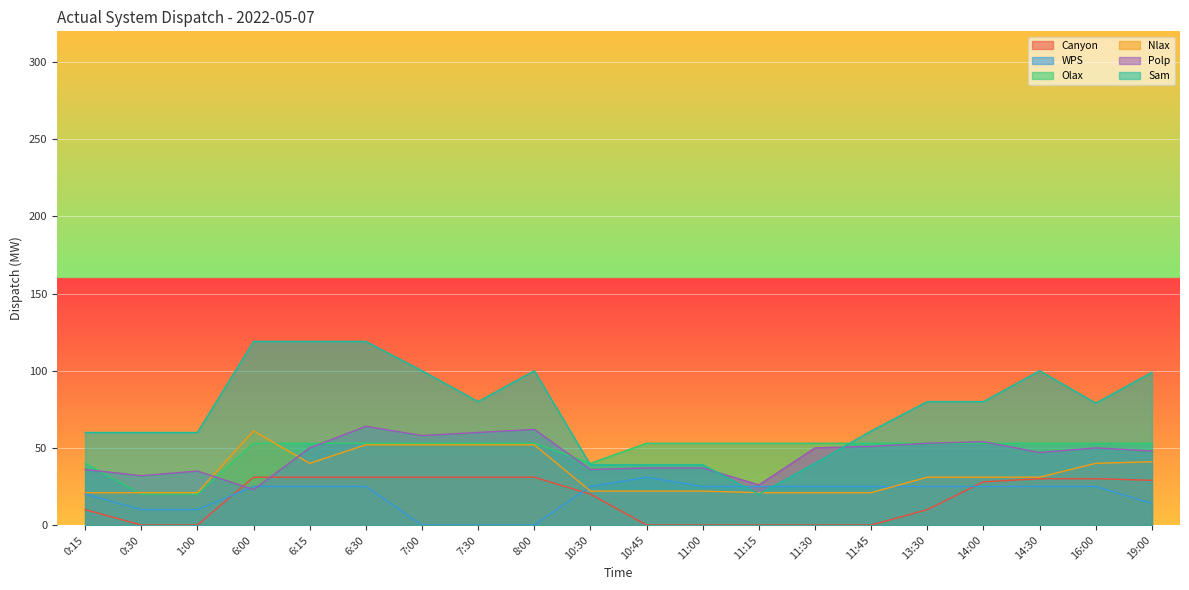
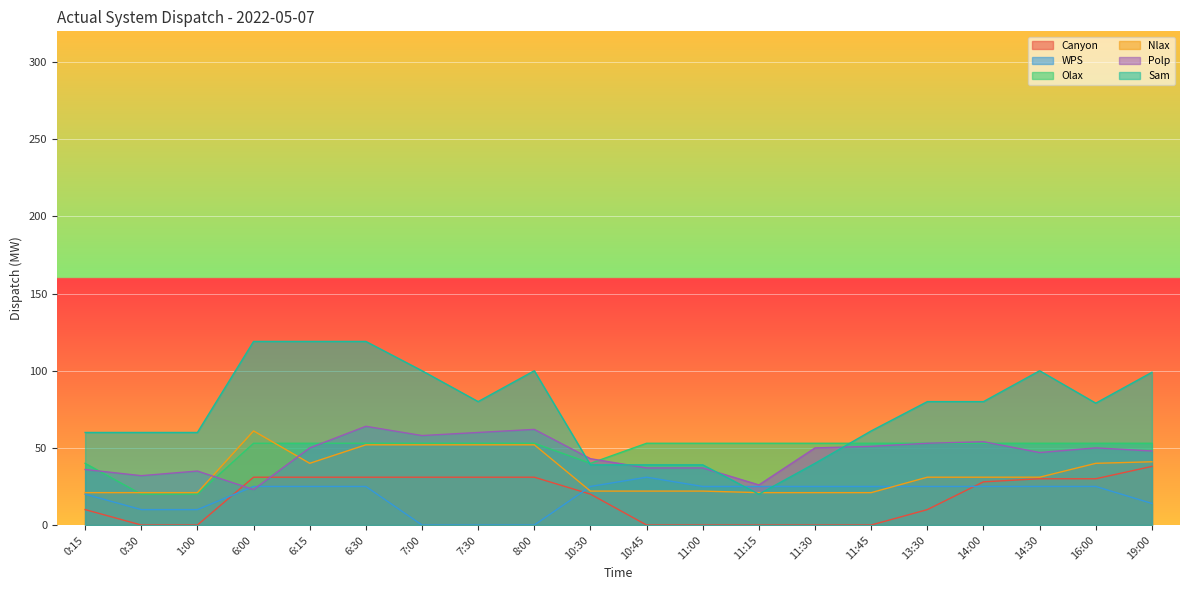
  {
    "Canyon": {
      "0:15": 10,
      "0:30": 0,
      "1:00": 0,
      "6:00": 31,
      "6:15": 31,
      "6:30": 31,
      "7:00": 31,
      "7:30": 31,
      "8:00": 31,
      "10:30": 20,
      "10:45": 0,
      "11:00": 0,
      "11:15": 0,
      "11:30": 0,
      "11:45": 0,
      "13:30": 10,
      "14:00": 28,
      "16:00": 30,
-     "19:00": 29
+     "19:00": 38
    },
    "WPS": {
      "0:30": 10,
      "1:00": 10,
      "6:00": 25,
      "6:15": 25,
      "6:30": 25,
      "7:00": 0,
      "7:30": 0,
      "8:00": 0,
      "10:30": 25,
      "10:45": 31,
      "11:00": 25,
      "11:30": 25,
      "11:45": 25,
      "13:30": 25,
      "14:00": 25,
      "14:30": 25,
      "16:00": 25,
      "19:00": 14
    },
    "Nlax": {
      "6:00": 61,
      "6:15": 40,
      "10:30": 22,
      "10:45": 22,
      "11:00": 22,
      "11:30": 21,
      "11:45": 21,
      "13:30": 31,
      "14:00": 31,
      "16:00": 40,
      "19:00": 41
    },
    "Polp": {
      "0:15": 36,
      "0:30": 32,
      "1:00": 35,
      "6:00": 23,
      "6:15": 50,
      "6:30": 64,
      "7:00": 58,
      "7:30": 60,
      "8:00": 62,
-     "10:30": 36,
+     "10:30": 43,
      "10:45": 37,
      "11:00": 37,
      "11:30": 50,
      "11:45": 51,
      "14:30": 47,
      "16:00": 50,
      "19:00": 48
    }
  }
